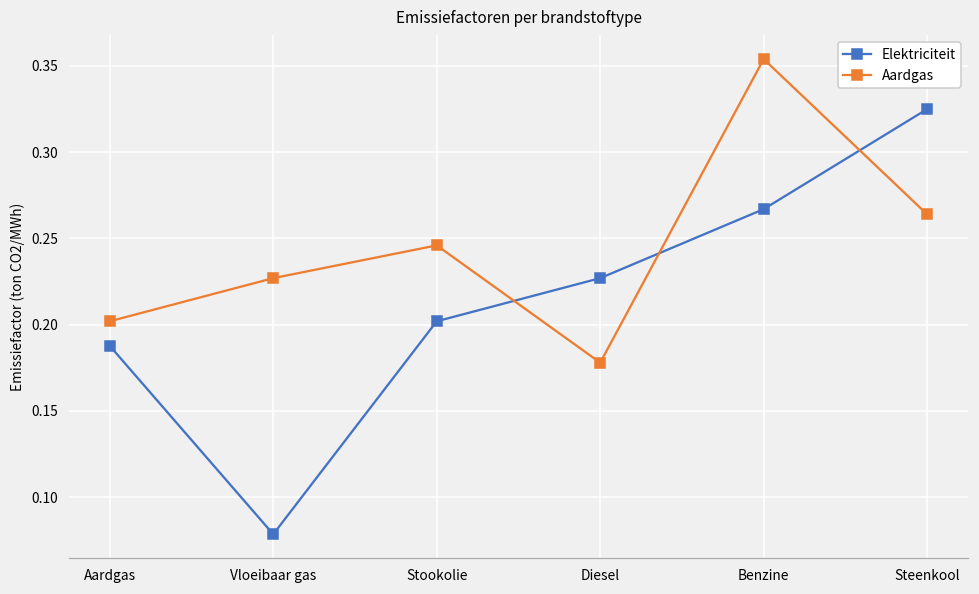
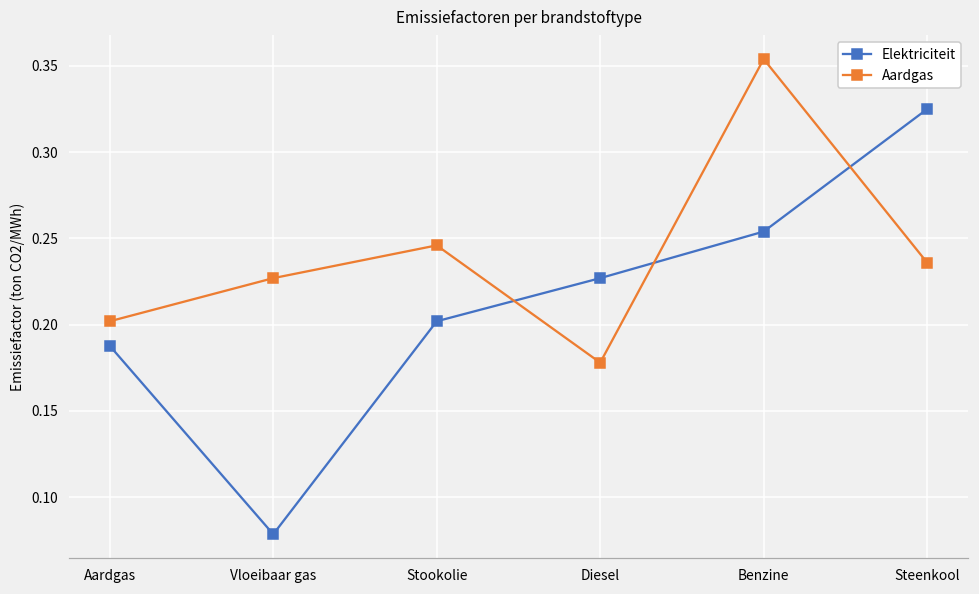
  {
    "Elektriciteit": {
      "Aardgas": 0.188,
      "Vloeibaar gas": 0.079,
      "Stookolie": 0.202,
      "Diesel": 0.227,
-     "Benzine": 0.267,
+     "Benzine": 0.254,
      "Steenkool": 0.325
    },
    "Aardgas": {
      "Aardgas": 0.202,
      "Vloeibaar gas": 0.227,
      "Stookolie": 0.246,
      "Diesel": 0.178,
      "Benzine": 0.354,
-     "Steenkool": 0.264
+     "Steenkool": 0.236
    }
  }
